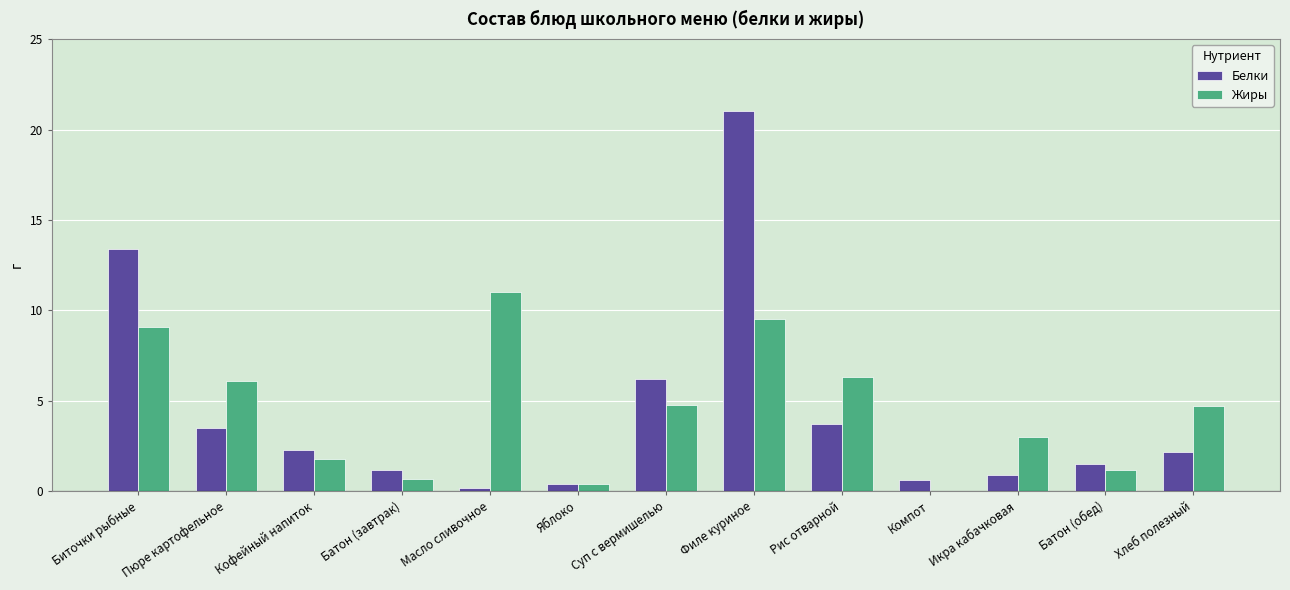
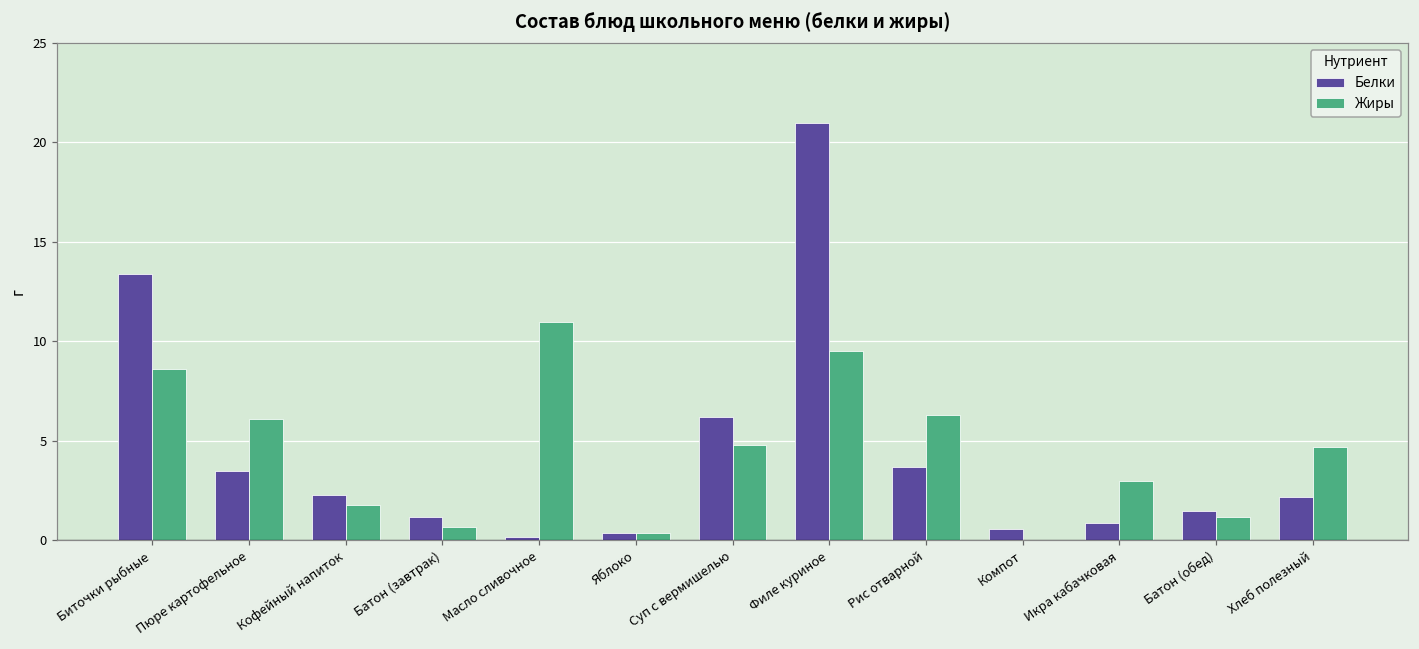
  {
    "Белки": {
      "Биточки рыбные": 13.4,
      "Пюре картофельное": 3.5,
      "Кофейный напиток": 2.3,
      "Батон (завтрак)": 1.2,
      "Масло сливочное": 0.2,
      "Яблоко": 0.4,
      "Суп с вермишелью": 6.2,
      "Филе куриное": 21.0,
      "Рис отварной": 3.7,
      "Компот": 0.6,
      "Икра кабачковая": 0.9,
      "Батон (обед)": 1.5,
      "Хлеб полезный": 2.2
    },
    "Жиры": {
-     "Биточки рыбные": 9.1,
+     "Биточки рыбные": 8.6,
      "Пюре картофельное": 6.1,
      "Кофейный напиток": 1.8,
      "Батон (завтрак)": 0.7,
      "Масло сливочное": 11.0,
      "Яблоко": 0.4,
      "Суп с вермишелью": 4.8,
      "Филе куриное": 9.5,
      "Рис отварной": 6.3,
      "Компот": 0.0,
      "Икра кабачковая": 3.0,
      "Батон (обед)": 1.2,
      "Хлеб полезный": 4.7
    }
  }
